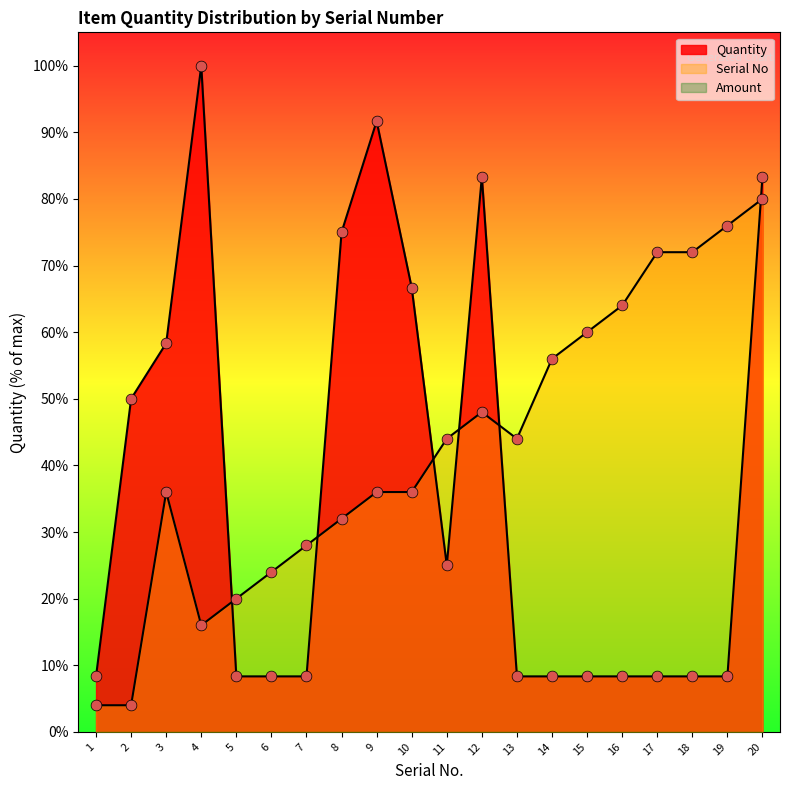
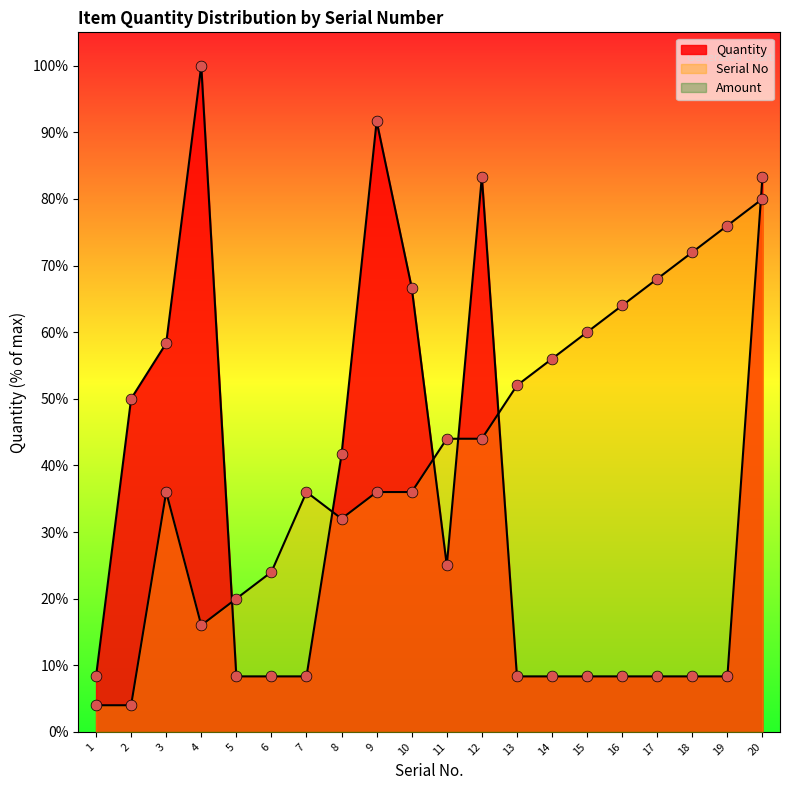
  {
    "Quantity": {
      "1": "8%",
      "2": "50%",
      "3": "58%",
      "4": "100%",
      "5": "8%",
      "6": "8%",
      "7": "8%",
-     "8": "75%",
+     "8": "42%",
      "9": "92%",
      "10": "67%",
      "11": "25%",
      "12": "83%",
      "13": "8%",
      "14": "8%",
      "15": "8%",
      "16": "8%",
      "17": "8%",
      "18": "8%",
      "19": "8%",
      "20": "83%"
    },
    "Serial No": {
      "1": "4%",
      "2": "4%",
      "3": "36%",
      "4": "16%",
      "5": "20%",
      "6": "24%",
-     "7": "28%",
+     "7": "36%",
      "8": "32%",
      "9": "36%",
      "10": "36%",
      "11": "44%",
-     "12": "48%",
-     "13": "44%",
+     "12": "44%",
+     "13": "52%",
      "14": "56%",
      "15": "60%",
      "16": "64%",
-     "17": "72%",
+     "17": "68%",
      "18": "72%",
      "19": "76%",
      "20": "80%"
    },
    "Amount": {
      "1": "0%",
      "2": "0%",
      "3": "0%",
      "4": "0%",
      "5": "0%",
      "6": "0%",
      "7": "0%",
      "8": "0%",
      "9": "0%",
      "10": "0%",
      "11": "0%",
      "12": "0%",
      "13": "0%",
      "14": "0%",
      "15": "0%",
      "16": "0%",
      "17": "0%",
      "18": "0%",
      "19": "0%",
      "20": "0%"
    }
  }
